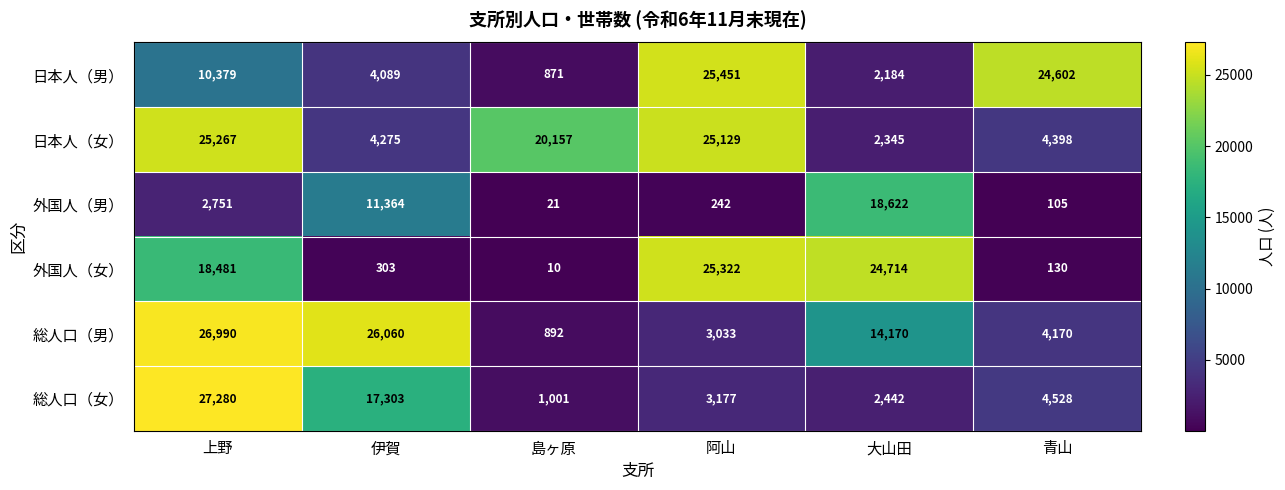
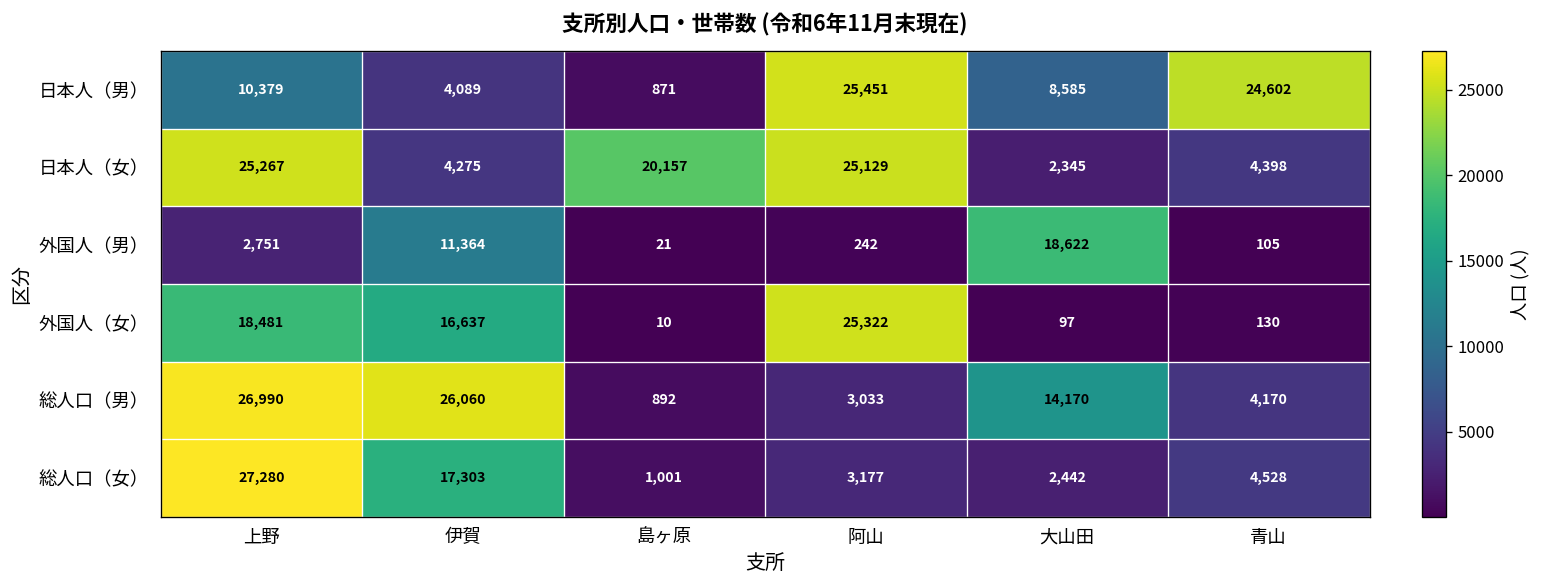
  {
    "日本人（男）": {
      "上野": "10,379",
      "伊賀": "4,089",
      "島ヶ原": "871",
      "阿山": "25,451",
-     "大山田": "2,184",
+     "大山田": "8,585",
      "青山": "24,602"
    },
    "日本人（女）": {
      "上野": "25,267",
      "伊賀": "4,275",
      "島ヶ原": "20,157",
      "阿山": "25,129",
      "大山田": "2,345",
      "青山": "4,398"
    },
    "外国人（男）": {
      "上野": "2,751",
      "伊賀": "11,364",
      "島ヶ原": "21",
      "阿山": "242",
      "大山田": "18,622",
      "青山": "105"
    },
    "外国人（女）": {
      "上野": "18,481",
-     "伊賀": "303",
+     "伊賀": "16,637",
      "島ヶ原": "10",
      "阿山": "25,322",
-     "大山田": "24,714",
+     "大山田": "97",
      "青山": "130"
    },
    "総人口（男）": {
      "上野": "26,990",
      "伊賀": "26,060",
      "島ヶ原": "892",
      "阿山": "3,033",
      "大山田": "14,170",
      "青山": "4,170"
    },
    "総人口（女）": {
      "上野": "27,280",
      "伊賀": "17,303",
      "島ヶ原": "1,001",
      "阿山": "3,177",
      "大山田": "2,442",
      "青山": "4,528"
    }
  }
